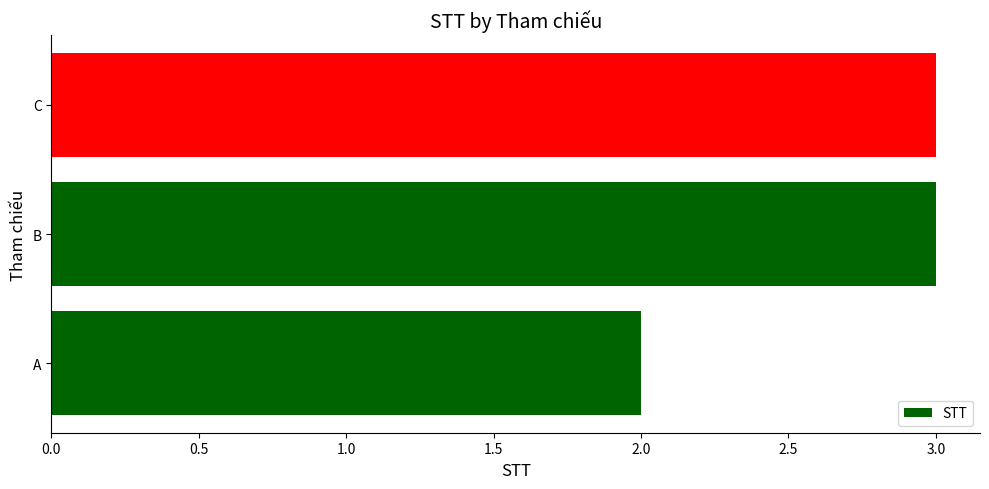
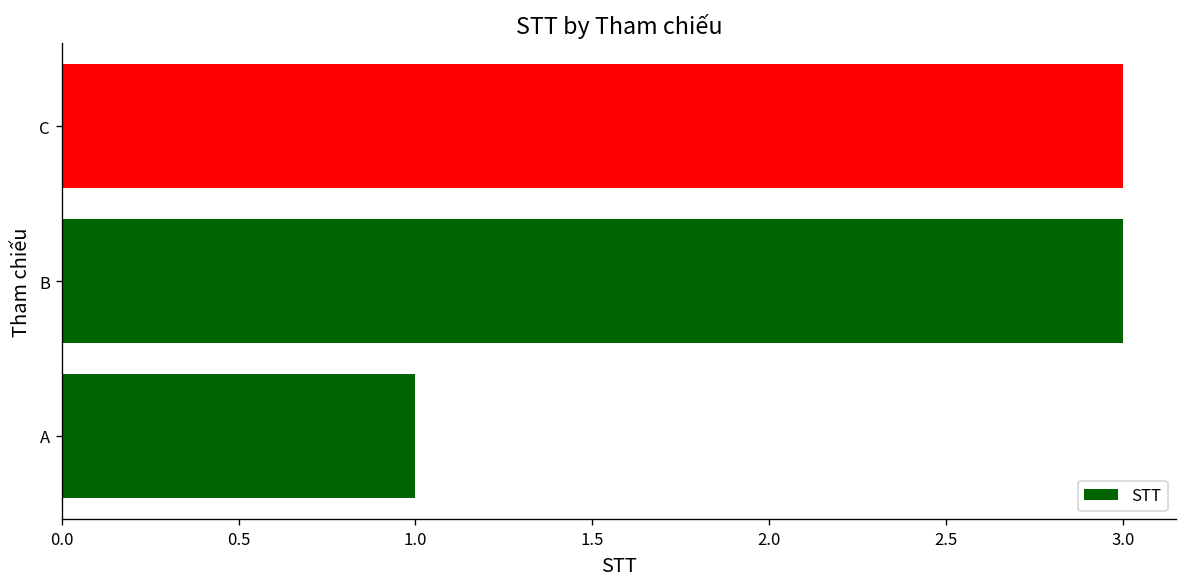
  {
    "C": 3,
    "B": 3,
-   "A": 2
+   "A": 1
  }
